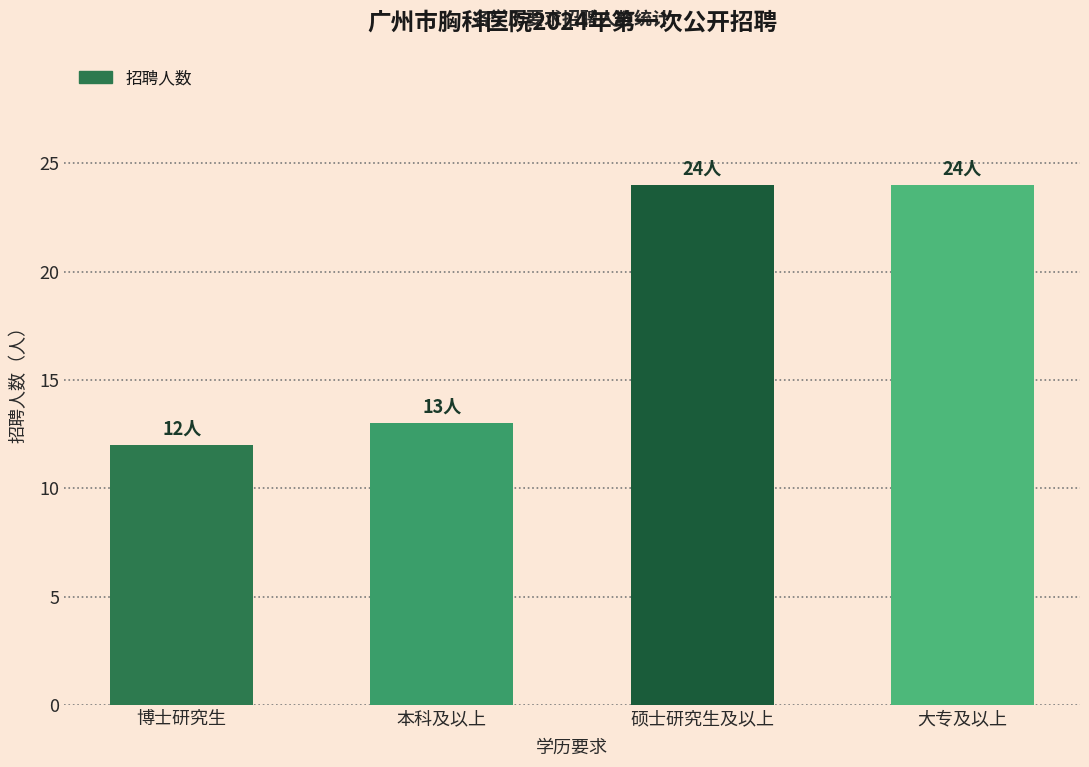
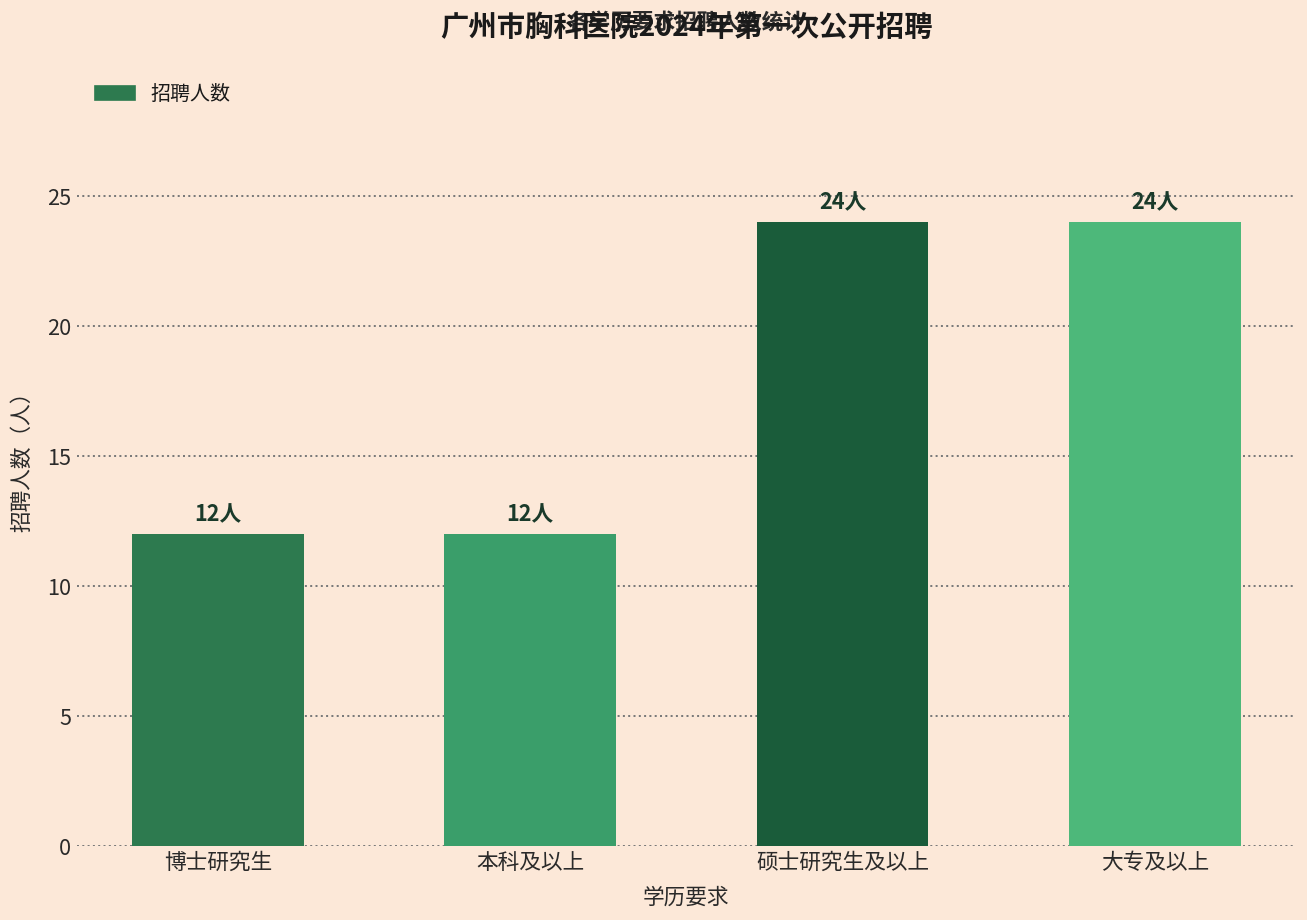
  {
    "博士研究生": "12人",
-   "本科及以上": "13人",
+   "本科及以上": "12人",
    "硕士研究生及以上": "24人",
    "大专及以上": "24人"
  }
